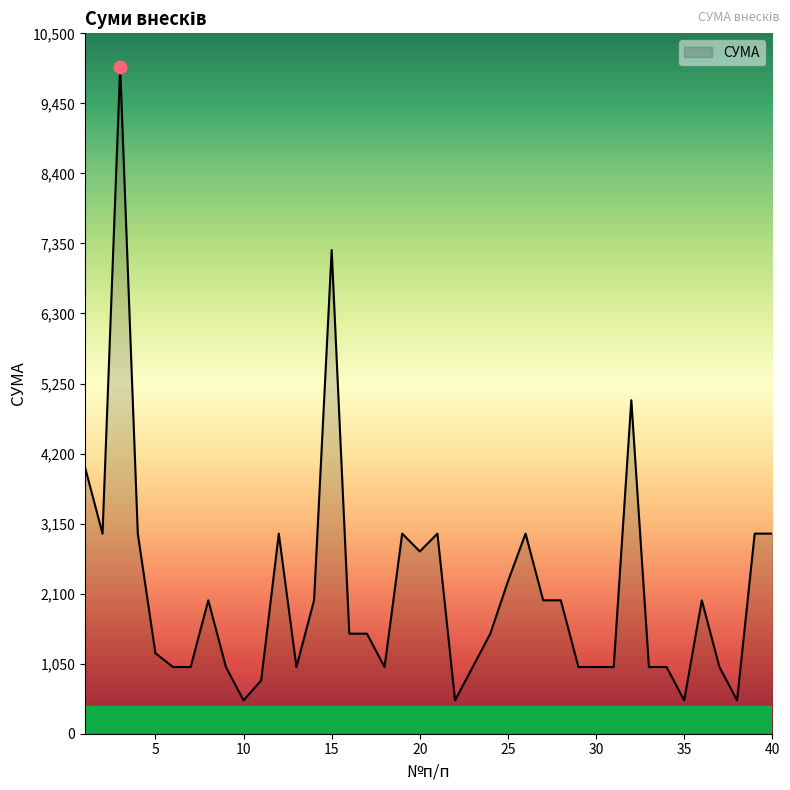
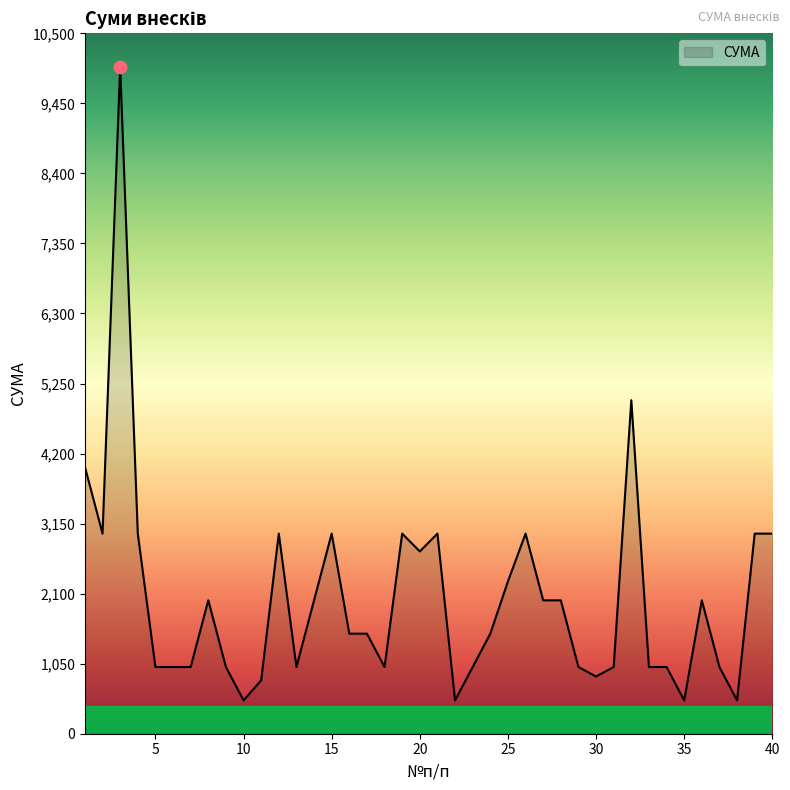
  {
    "СУМА": {
-     "5": "1,200",
+     "5": "1,000",
      "10": "500",
-     "15": "7,300",
+     "15": "3,000",
      "20": "2,700",
      "25": "2,300",
-     "30": "1,000",
+     "30": "900",
      "35": "500",
      "40": "3,000"
    }
  }
